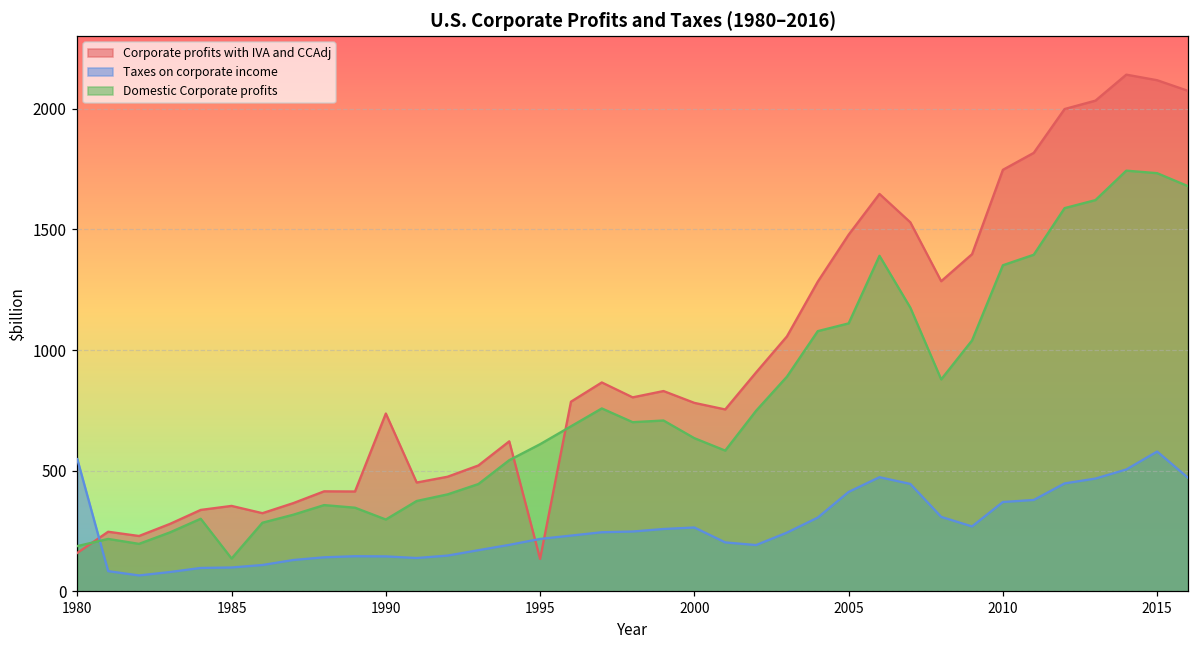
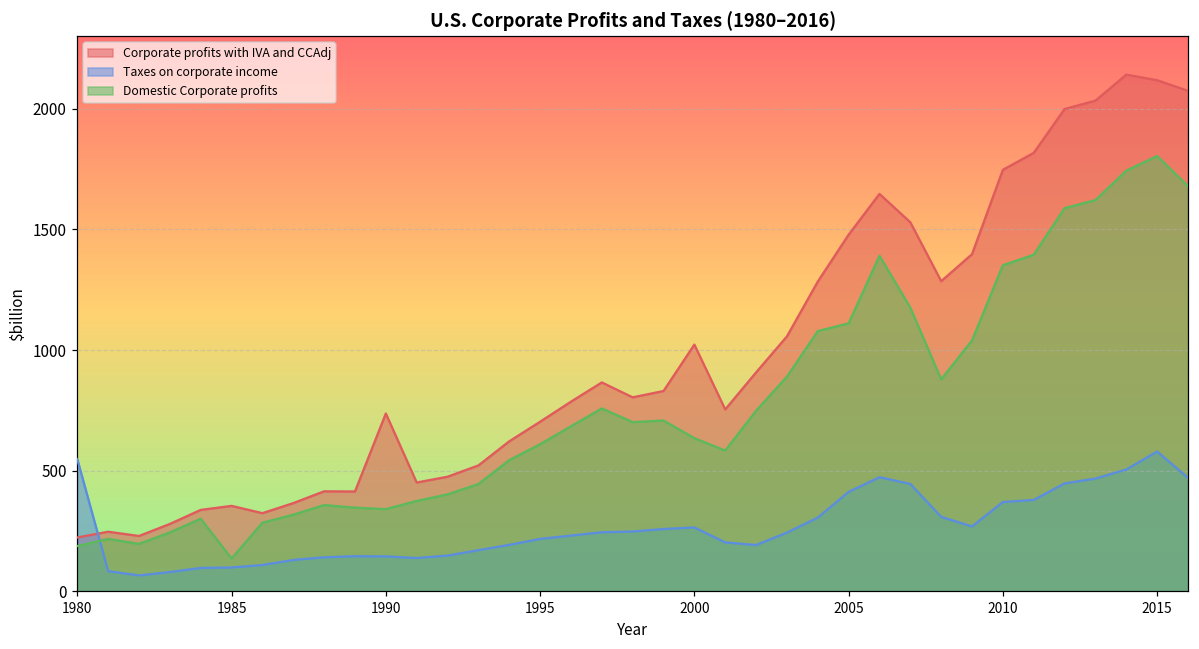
  {
    "Corporate profits with IVA and CCAdj": {
-     "1980": 160,
+     "1980": 220,
      "1985": 350,
      "1990": 740,
-     "1995": 140,
-     "2000": 780,
+     "1995": 700,
+     "2000": 1020,
      "2005": 1480,
      "2010": 1750,
      "2015": 2120
    },
    "Taxes on corporate income": {
      "1980": 550,
      "1985": 100,
      "1990": 150,
      "1995": 220,
      "2000": 270,
      "2005": 410,
      "2010": 370,
      "2015": 580
    },
    "Domestic Corporate profits": {
      "1980": 190,
      "1985": 140,
-     "1990": 300,
+     "1990": 340,
      "1995": 610,
      "2000": 640,
      "2005": 1110,
      "2010": 1350,
-     "2015": 1730
+     "2015": 1800
    }
  }
